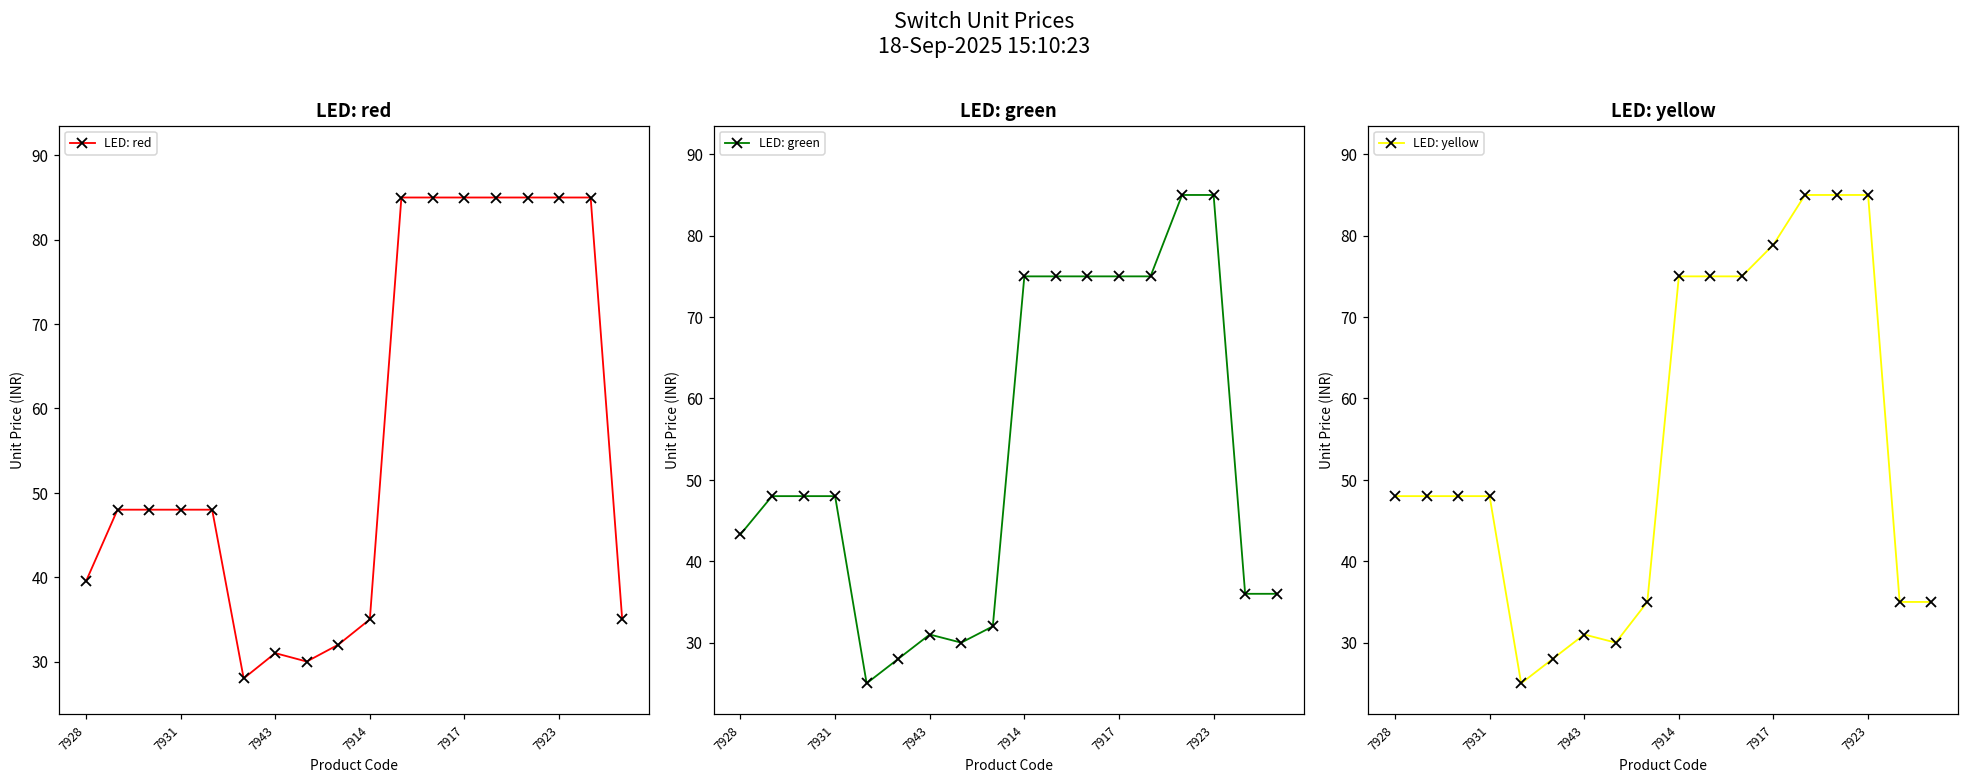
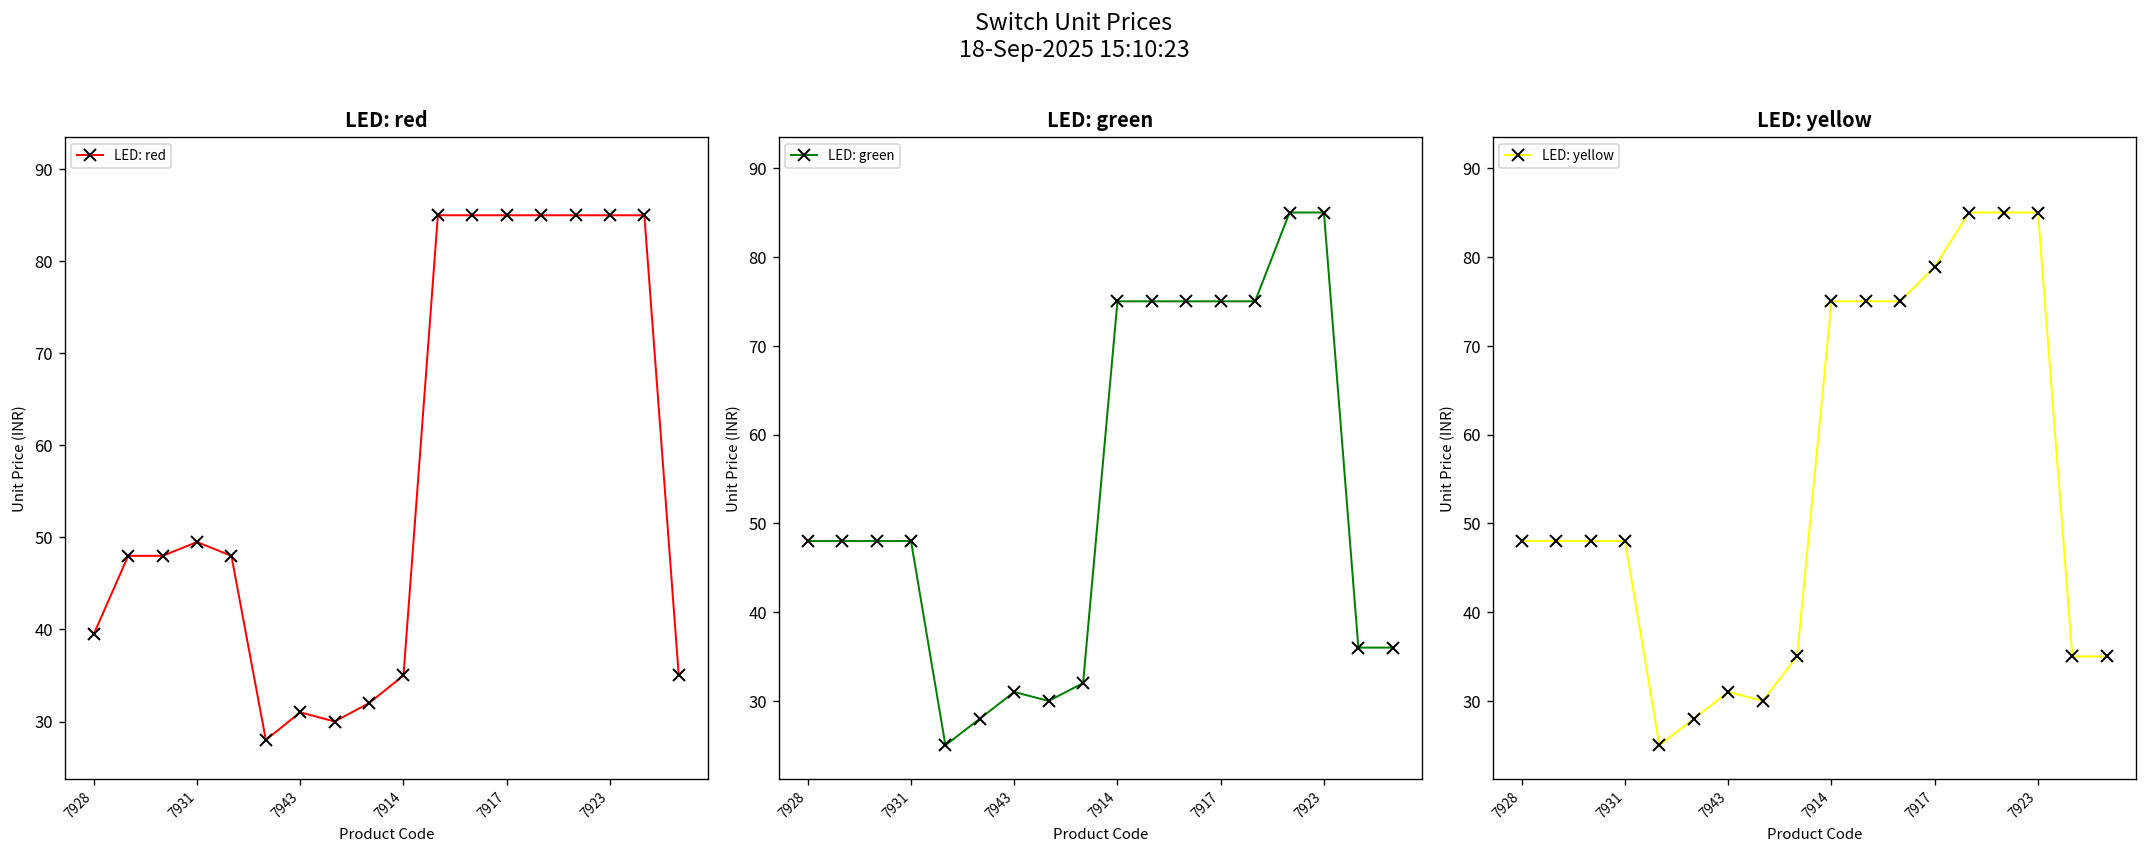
  {
    "LED: red": {
      "7928": 40,
-     "7931": 48,
+     "7931": 50,
      "7943": 31,
      "7914": 35,
      "7917": 85,
      "7923": 85
    },
    "LED: green": {
-     "7928": 43,
+     "7928": 48,
      "7931": 48,
      "7943": 31,
      "7914": 75,
      "7917": 75,
      "7923": 85
    },
    "LED: yellow": {
      "7928": 48,
      "7931": 48,
      "7943": 31,
      "7914": 75,
      "7917": 79,
      "7923": 85
    }
  }
